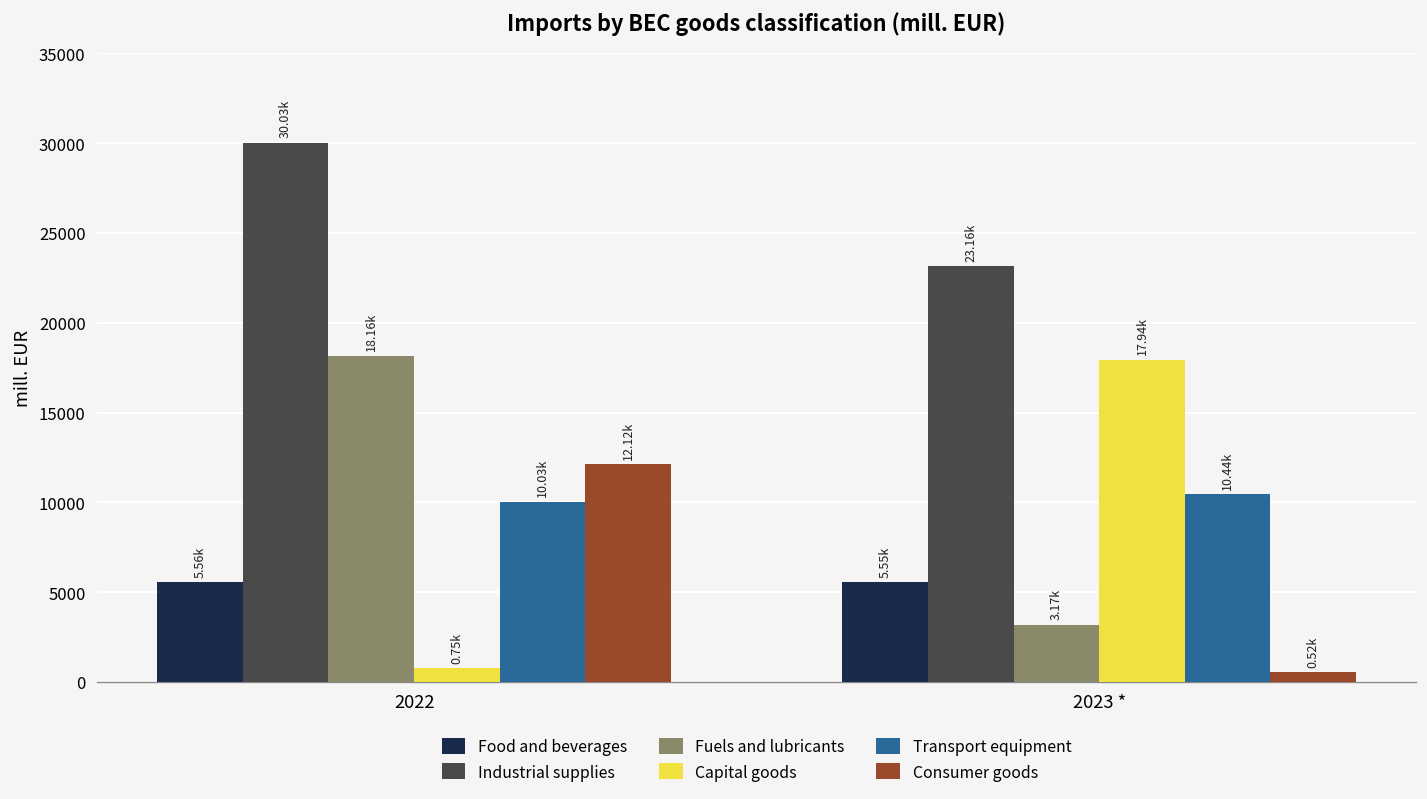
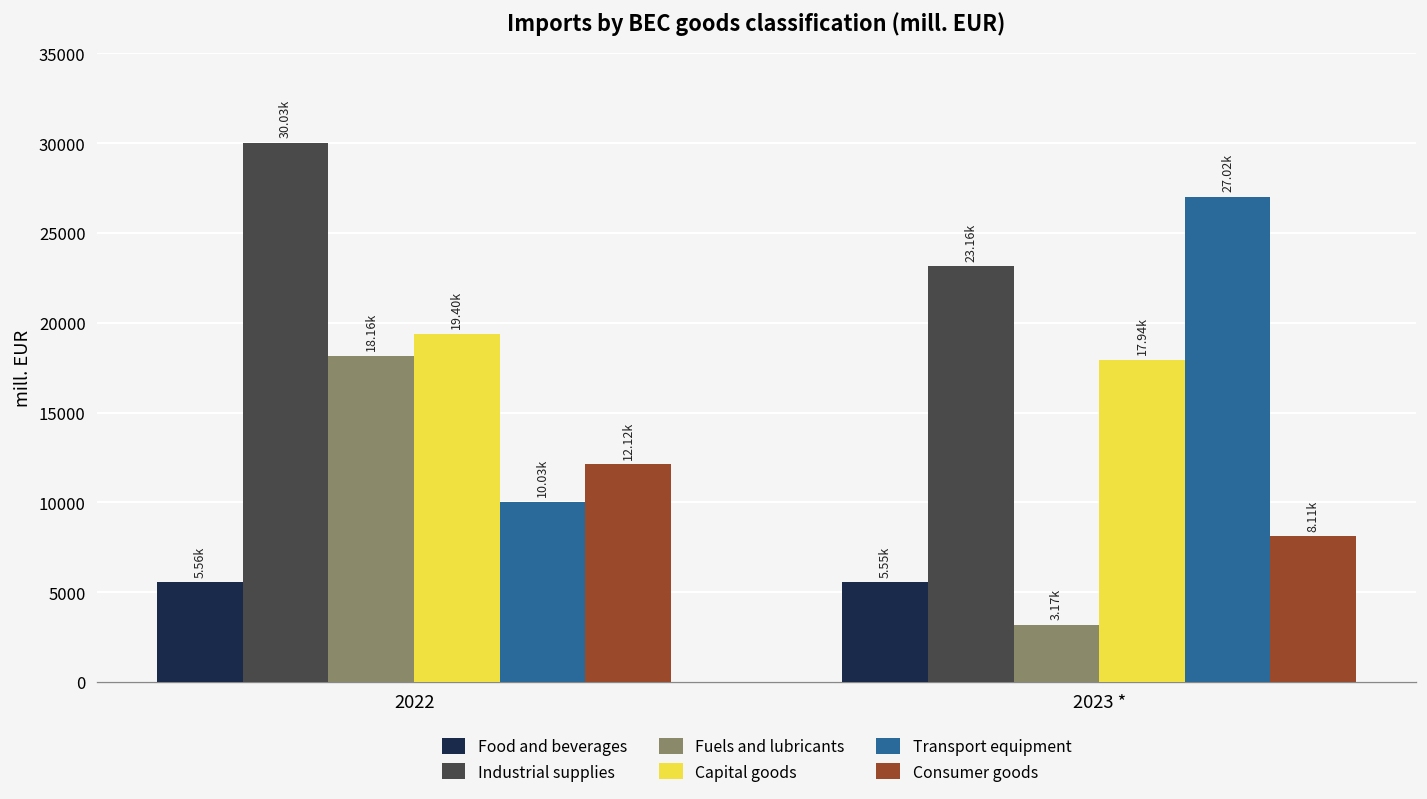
  {
    "Fuels and lubricants": {
      "2022": "18.16k",
      "2023 *": "3.17k"
    },
    "Capital goods": {
-     "2022": "0.75k",
+     "2022": "19.40k",
      "2023 *": "17.94k"
    },
    "Transport equipment": {
      "2022": "10.03k",
-     "2023 *": "10.44k"
+     "2023 *": "27.02k"
    },
    "Consumer goods": {
      "2022": "12.12k",
-     "2023 *": "0.52k"
+     "2023 *": "8.11k"
    }
  }
